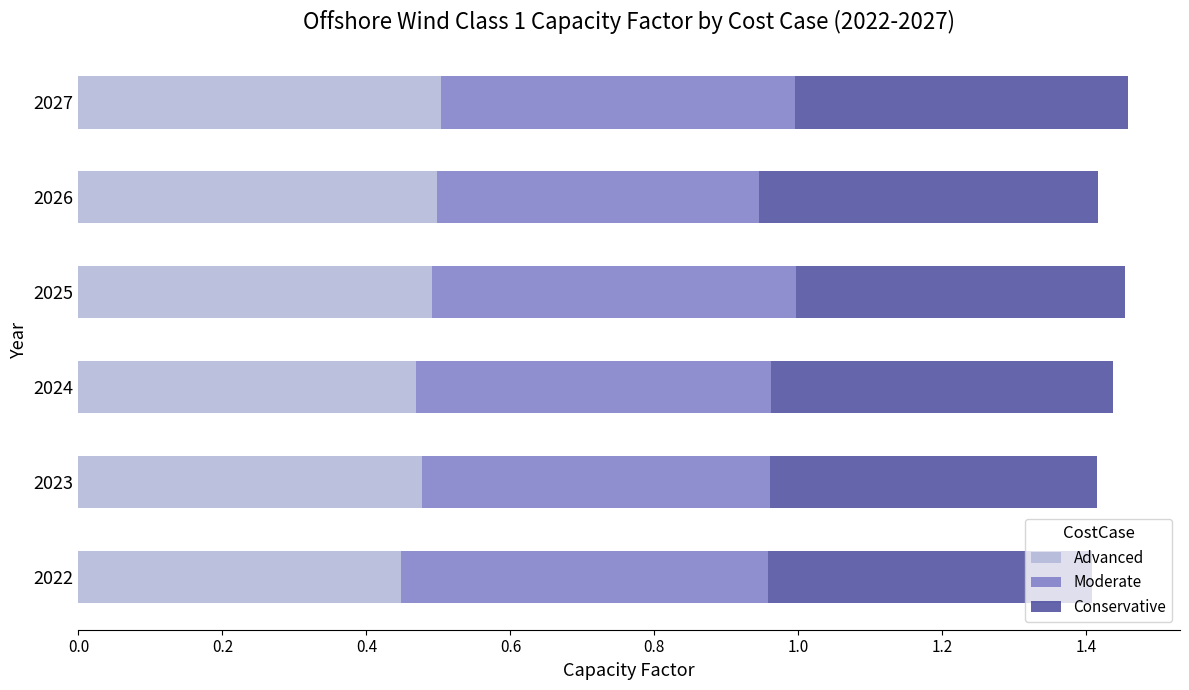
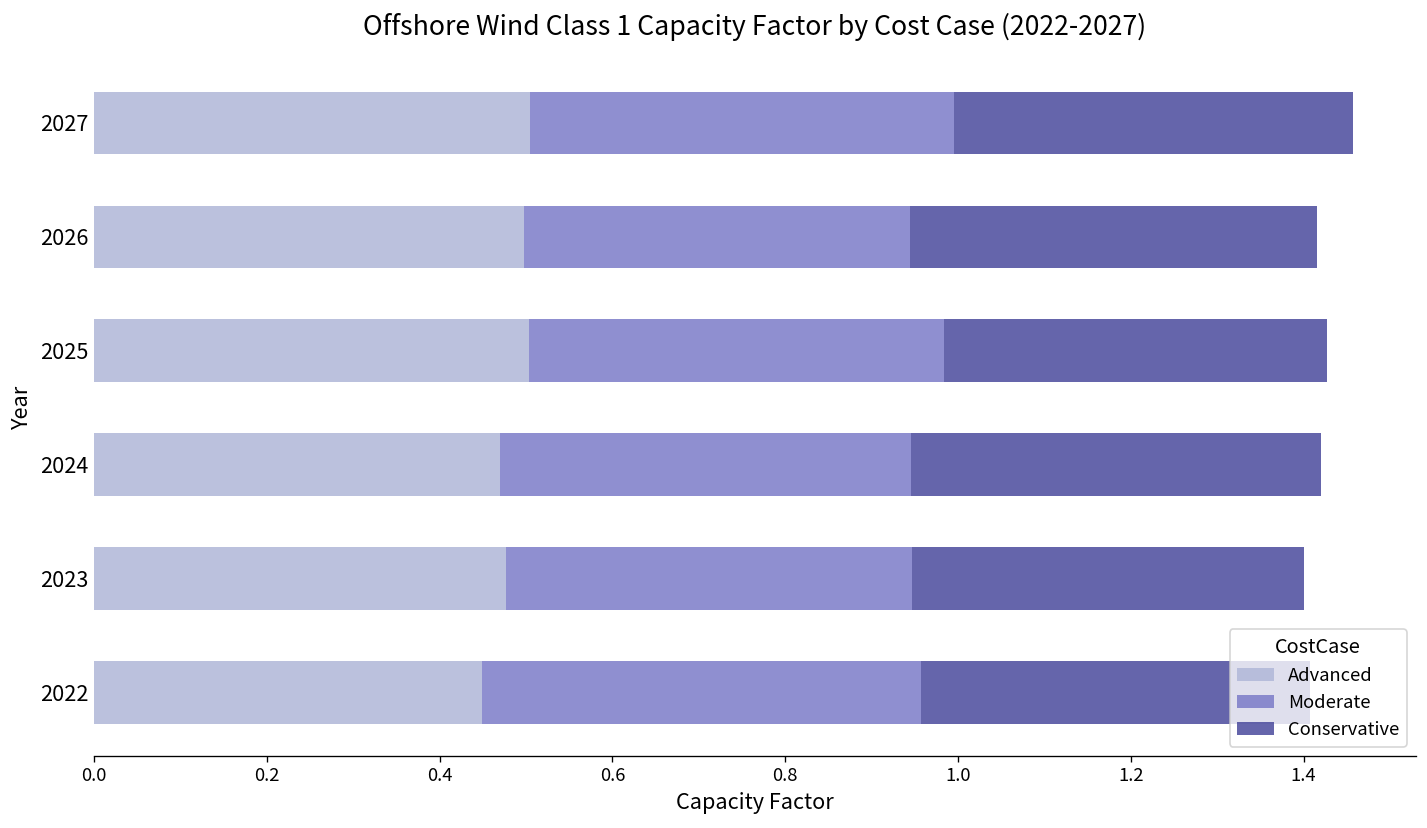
  {
    "Advanced": {
      "2027": 0.50,
      "2026": 0.50,
-     "2025": 0.49,
+     "2025": 0.50,
      "2024": 0.47,
      "2023": 0.48,
      "2022": 0.45
    },
    "Moderate": {
      "2027": 0.49,
      "2026": 0.45,
-     "2025": 0.50,
-     "2024": 0.49,
-     "2023": 0.48,
+     "2025": 0.48,
+     "2024": 0.48,
+     "2023": 0.47,
      "2022": 0.51
    },
    "Conservative": {
      "2027": 0.46,
      "2026": 0.47,
-     "2025": 0.46,
+     "2025": 0.44,
      "2024": 0.47,
      "2023": 0.45
    }
  }
